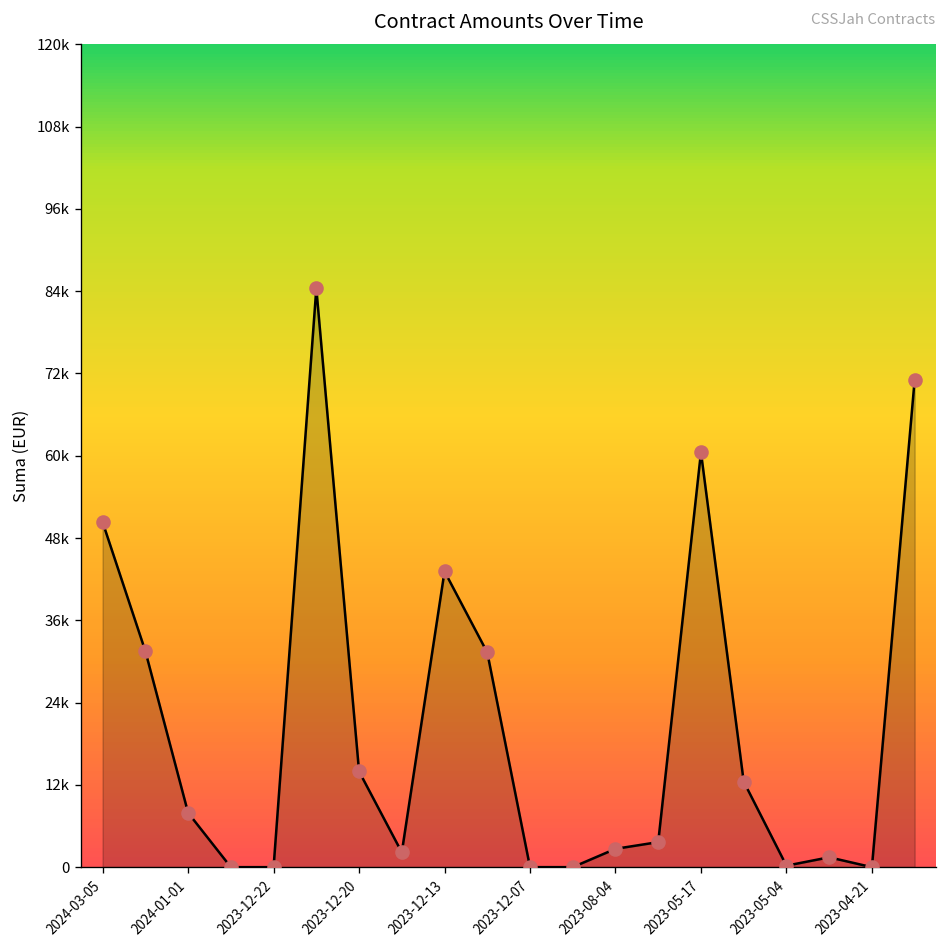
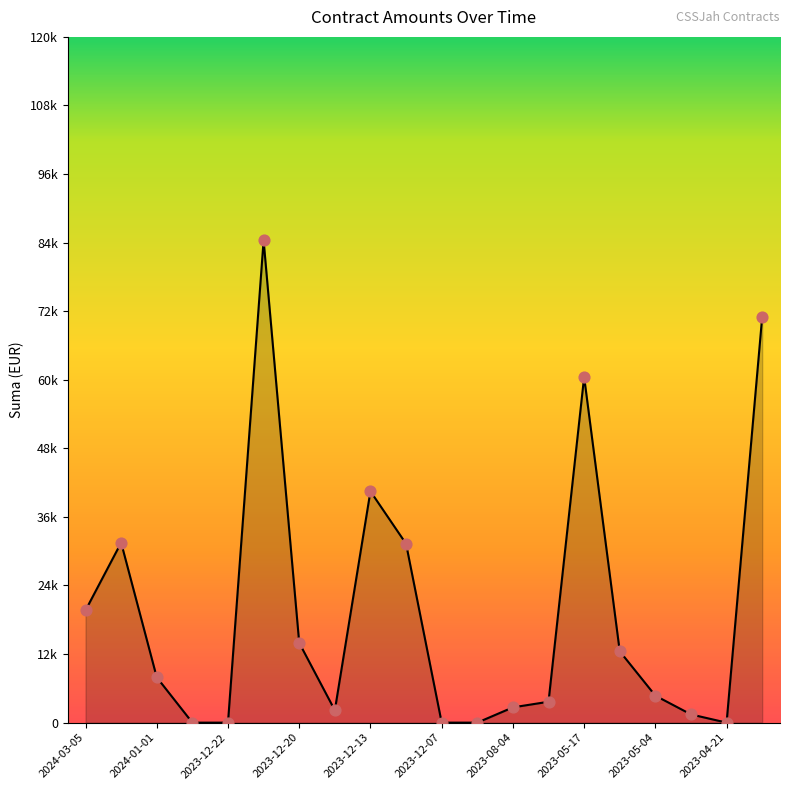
  {
-   "2024-03-05": 50000,
+   "2024-03-05": 20000,
    "2024-01-01": 8000,
    "2023-12-22": 0,
-   "2023-12-13": 43000,
+   "2023-12-13": 40000,
    "2023-12-07": 0,
    "2023-08-04": 3000,
    "2023-05-17": 61000,
-   "2023-05-04": 0,
+   "2023-05-04": 5000,
    "2023-04-21": 0
  }
